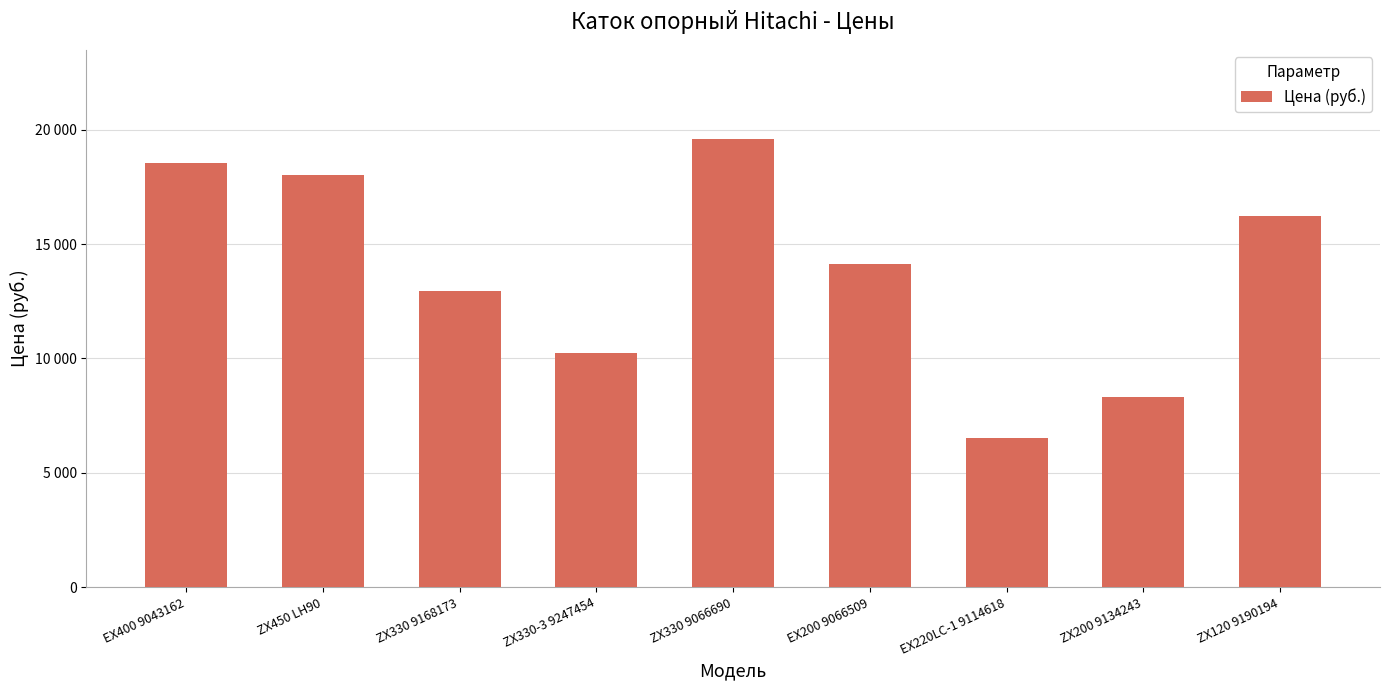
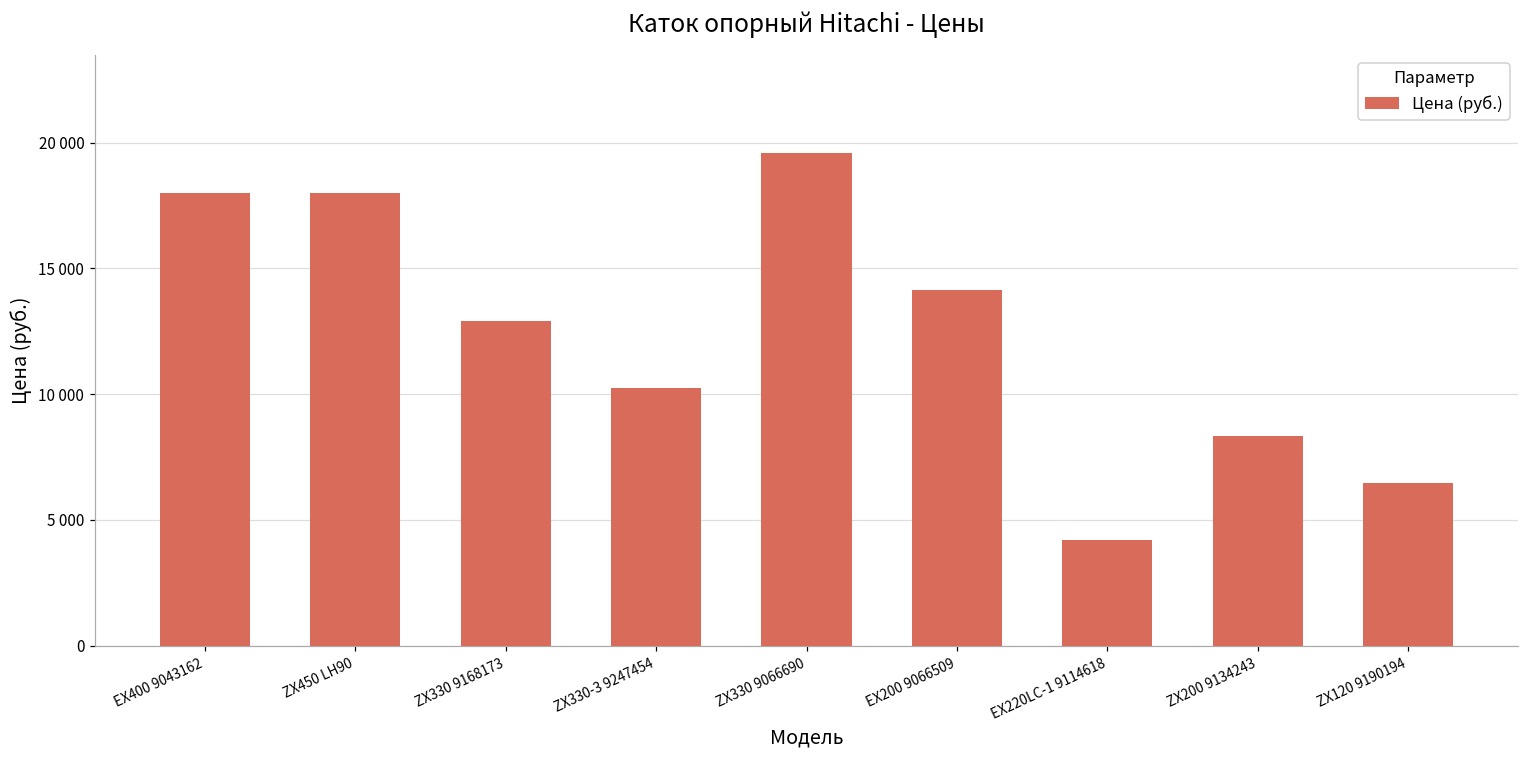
  {
-   "EX400 9043162": 18600,
+   "EX400 9043162": 18000,
    "ZX450 LH90": 18000,
    "ZX330 9168173": 12900,
    "ZX330-3 9247454": 10300,
    "ZX330 9066690": 19600,
    "EX200 9066509": 14100,
-   "EX220LC-1 9114618": 6500,
+   "EX220LC-1 9114618": 4200,
    "ZX200 9134243": 8300,
-   "ZX120 9190194": 16200
+   "ZX120 9190194": 6500
  }
